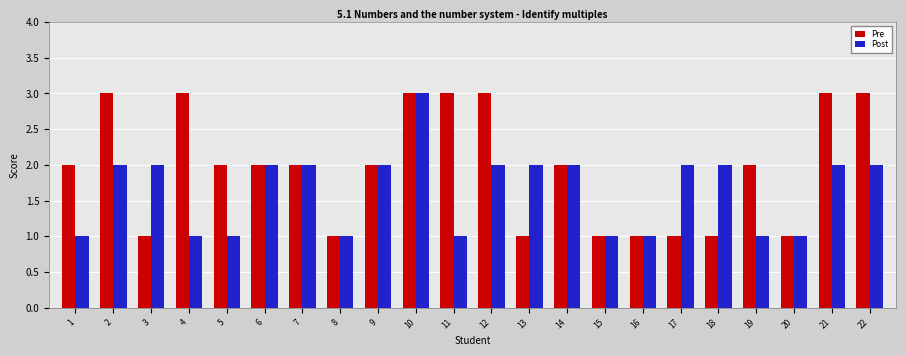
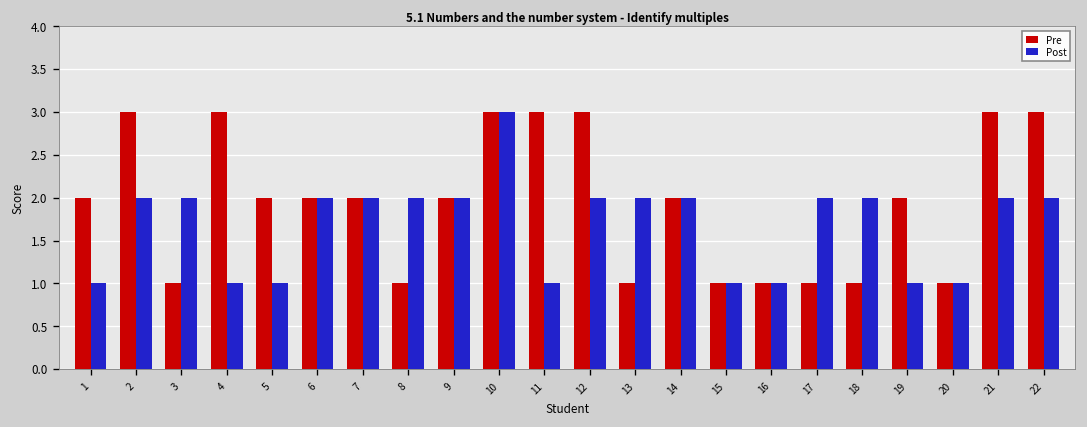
  {
    "Pre": {
      "1": 2,
      "2": 3,
      "3": 1,
      "4": 3,
      "5": 2,
      "6": 2,
      "7": 2,
      "8": 1,
      "9": 2,
      "10": 3,
      "11": 3,
      "12": 3,
      "13": 1,
      "14": 2,
      "15": 1,
      "16": 1,
      "17": 1,
      "18": 1,
      "19": 2,
      "20": 1,
      "21": 3,
      "22": 3
    },
    "Post": {
      "1": 1,
      "2": 2,
      "3": 2,
      "4": 1,
      "5": 1,
      "6": 2,
      "7": 2,
-     "8": 1,
+     "8": 2,
      "9": 2,
      "10": 3,
      "11": 1,
      "12": 2,
      "13": 2,
      "14": 2,
      "15": 1,
      "16": 1,
      "17": 2,
      "18": 2,
      "19": 1,
      "20": 1,
      "21": 2,
      "22": 2
    }
  }
